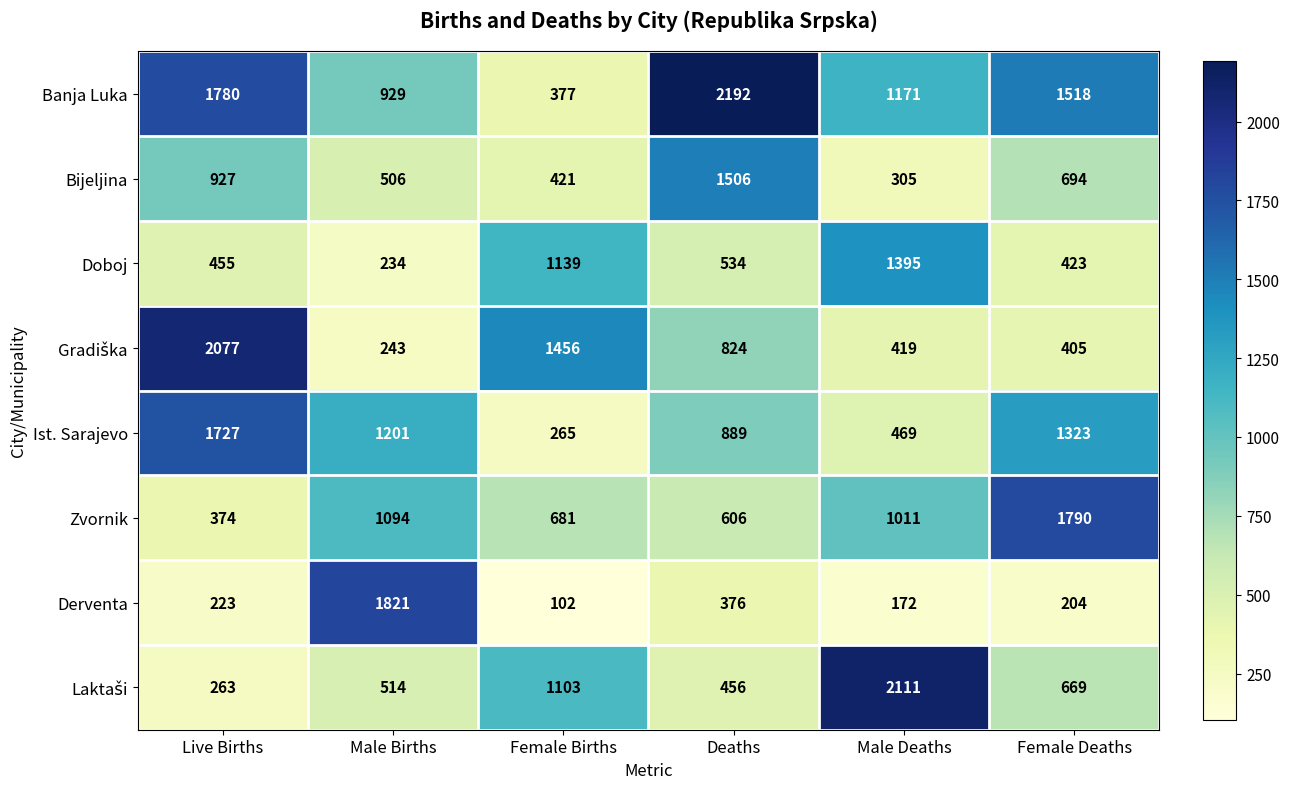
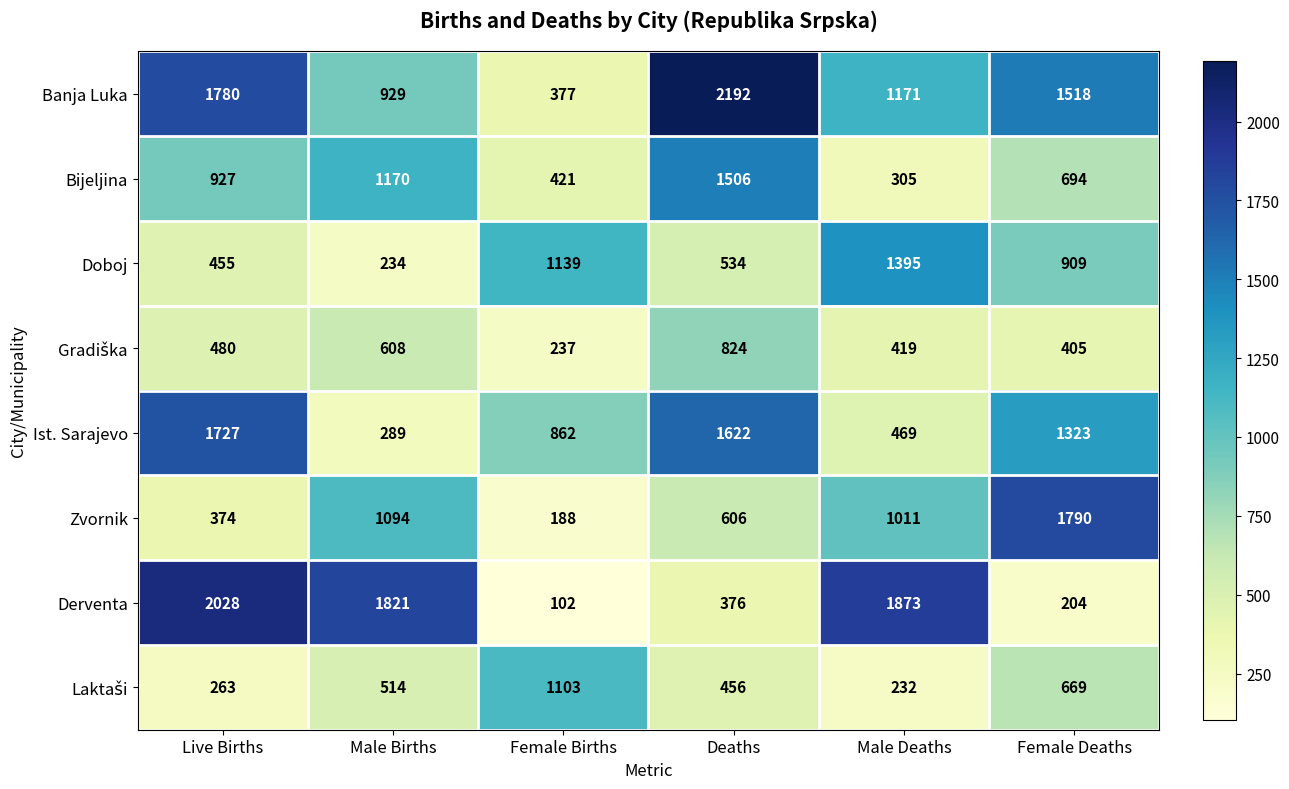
  {
    "Banja Luka": {
      "Live Births": 1780,
      "Male Births": 929,
      "Female Births": 377,
      "Deaths": 2192,
      "Male Deaths": 1171,
      "Female Deaths": 1518
    },
    "Bijeljina": {
      "Live Births": 927,
-     "Male Births": 506,
+     "Male Births": 1170,
      "Female Births": 421,
      "Deaths": 1506,
      "Male Deaths": 305,
      "Female Deaths": 694
    },
    "Doboj": {
      "Live Births": 455,
      "Male Births": 234,
      "Female Births": 1139,
      "Deaths": 534,
      "Male Deaths": 1395,
-     "Female Deaths": 423
+     "Female Deaths": 909
    },
    "Gradiška": {
-     "Live Births": 2077,
-     "Male Births": 243,
-     "Female Births": 1456,
+     "Live Births": 480,
+     "Male Births": 608,
+     "Female Births": 237,
      "Deaths": 824,
      "Male Deaths": 419,
      "Female Deaths": 405
    },
    "Ist. Sarajevo": {
      "Live Births": 1727,
-     "Male Births": 1201,
-     "Female Births": 265,
-     "Deaths": 889,
+     "Male Births": 289,
+     "Female Births": 862,
+     "Deaths": 1622,
      "Male Deaths": 469,
      "Female Deaths": 1323
    },
    "Zvornik": {
      "Live Births": 374,
      "Male Births": 1094,
-     "Female Births": 681,
+     "Female Births": 188,
      "Deaths": 606,
      "Male Deaths": 1011,
      "Female Deaths": 1790
    },
    "Derventa": {
-     "Live Births": 223,
+     "Live Births": 2028,
      "Male Births": 1821,
      "Female Births": 102,
      "Deaths": 376,
-     "Male Deaths": 172,
+     "Male Deaths": 1873,
      "Female Deaths": 204
    },
    "Laktaši": {
      "Live Births": 263,
      "Male Births": 514,
      "Female Births": 1103,
      "Deaths": 456,
-     "Male Deaths": 2111,
+     "Male Deaths": 232,
      "Female Deaths": 669
    }
  }
